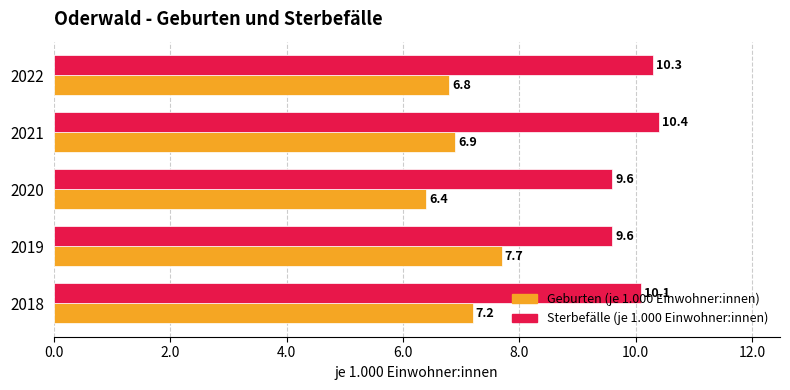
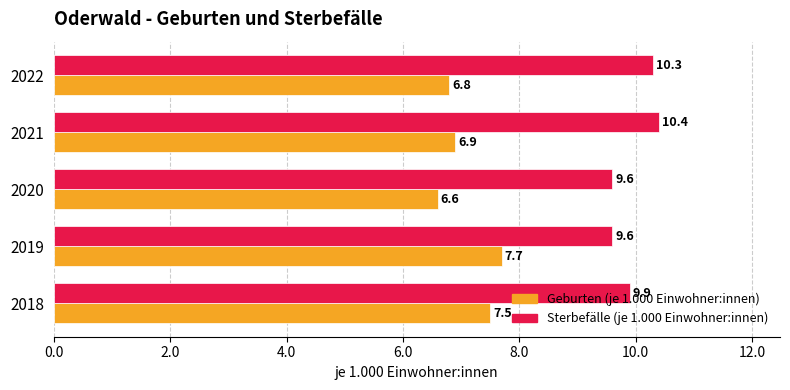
  {
    "Geburten (je 1.000 Einwohner:innen)": {
      "2022": 6.8,
      "2021": 6.9,
-     "2020": 6.4,
+     "2020": 6.6,
      "2019": 7.7,
-     "2018": 7.2
+     "2018": 7.5
    },
    "Sterbefälle (je 1.000 Einwohner:innen)": {
      "2022": 10.3,
      "2021": 10.4,
      "2020": 9.6,
      "2019": 9.6,
-     "2018": 10.1
+     "2018": 9.9
    }
  }
